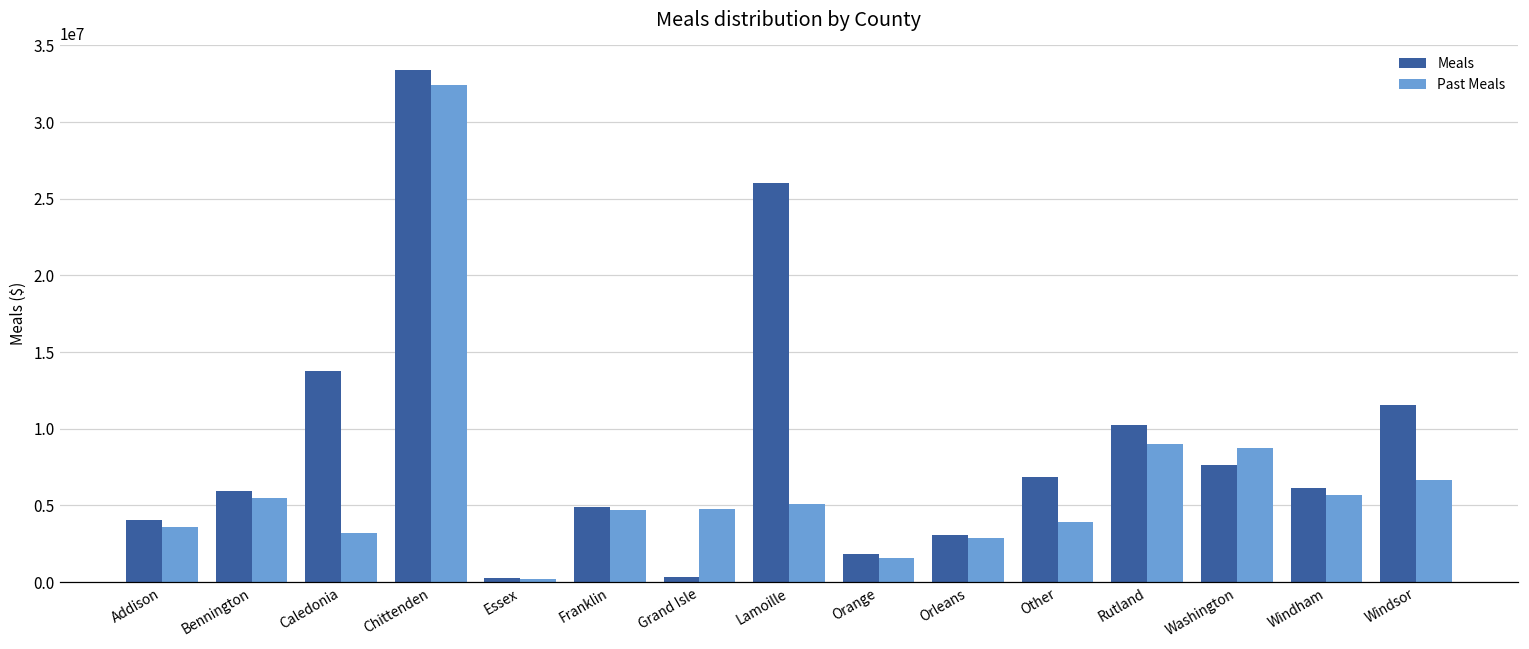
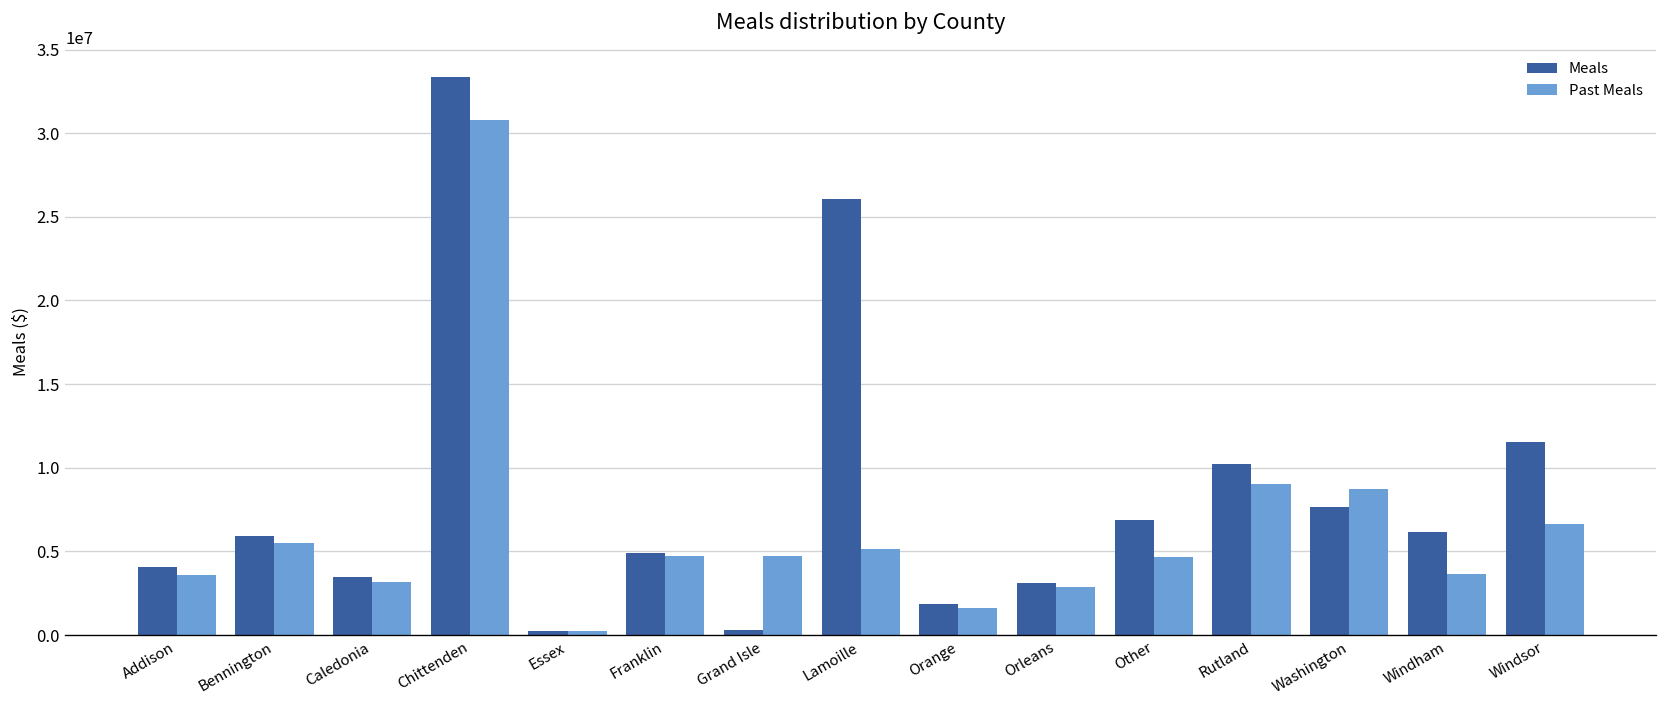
  {
    "Meals": {
      "Addison": 4000000,
      "Bennington": 5900000,
-     "Caledonia": 13800000,
+     "Caledonia": 3500000,
      "Chittenden": 33400000,
      "Essex": 200000,
      "Franklin": 4900000,
      "Grand Isle": 300000,
      "Lamoille": 26100000,
      "Orange": 1800000,
      "Orleans": 3100000,
      "Other": 6900000,
      "Rutland": 10200000,
      "Washington": 7600000,
      "Windham": 6200000,
      "Windsor": 11500000
    },
    "Past Meals": {
      "Addison": 3600000,
      "Bennington": 5500000,
      "Caledonia": 3200000,
-     "Chittenden": 32400000,
+     "Chittenden": 30800000,
      "Essex": 200000,
      "Franklin": 4700000,
      "Grand Isle": 4700000,
      "Lamoille": 5100000,
      "Orange": 1600000,
      "Orleans": 2800000,
-     "Other": 3900000,
+     "Other": 4700000,
      "Rutland": 9000000,
      "Washington": 8700000,
-     "Windham": 5700000,
+     "Windham": 3600000,
      "Windsor": 6700000
    }
  }
